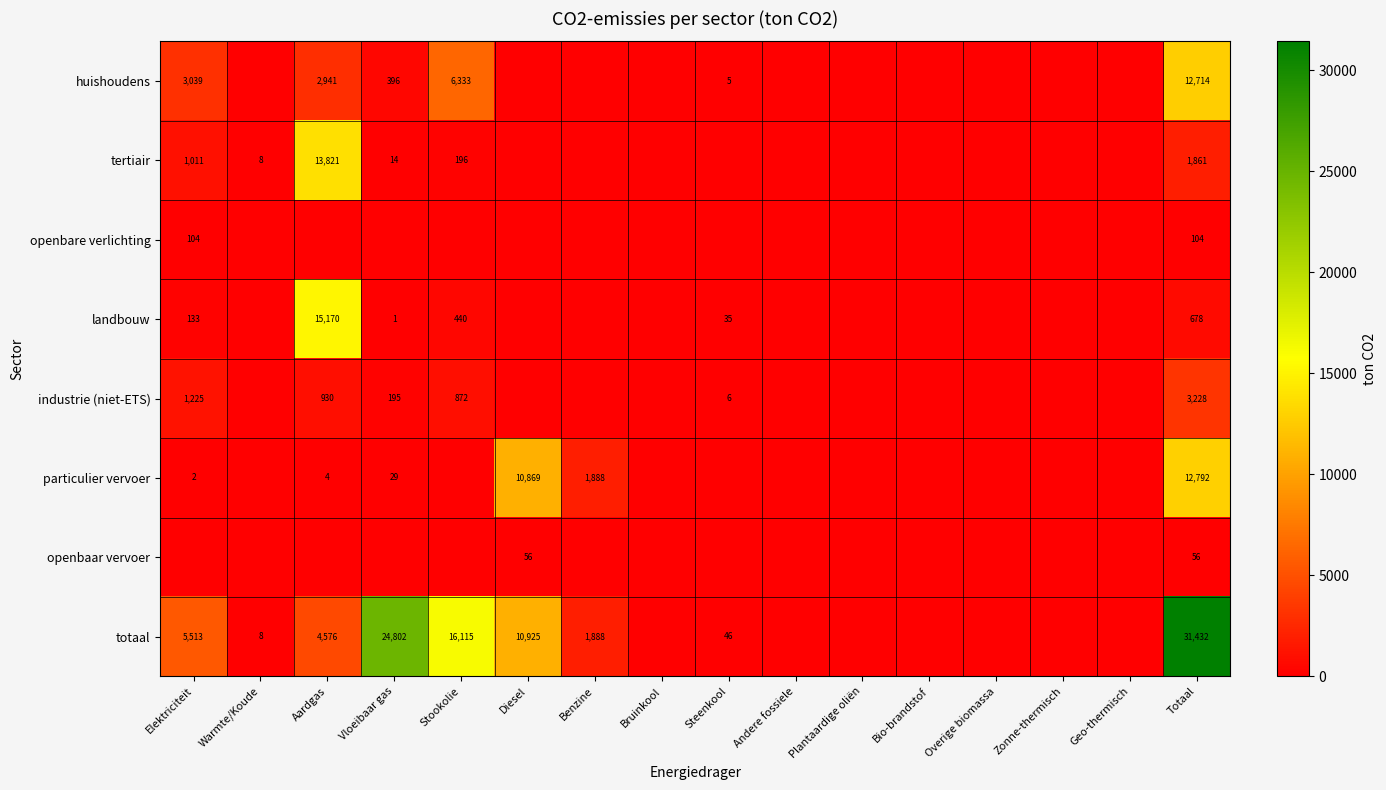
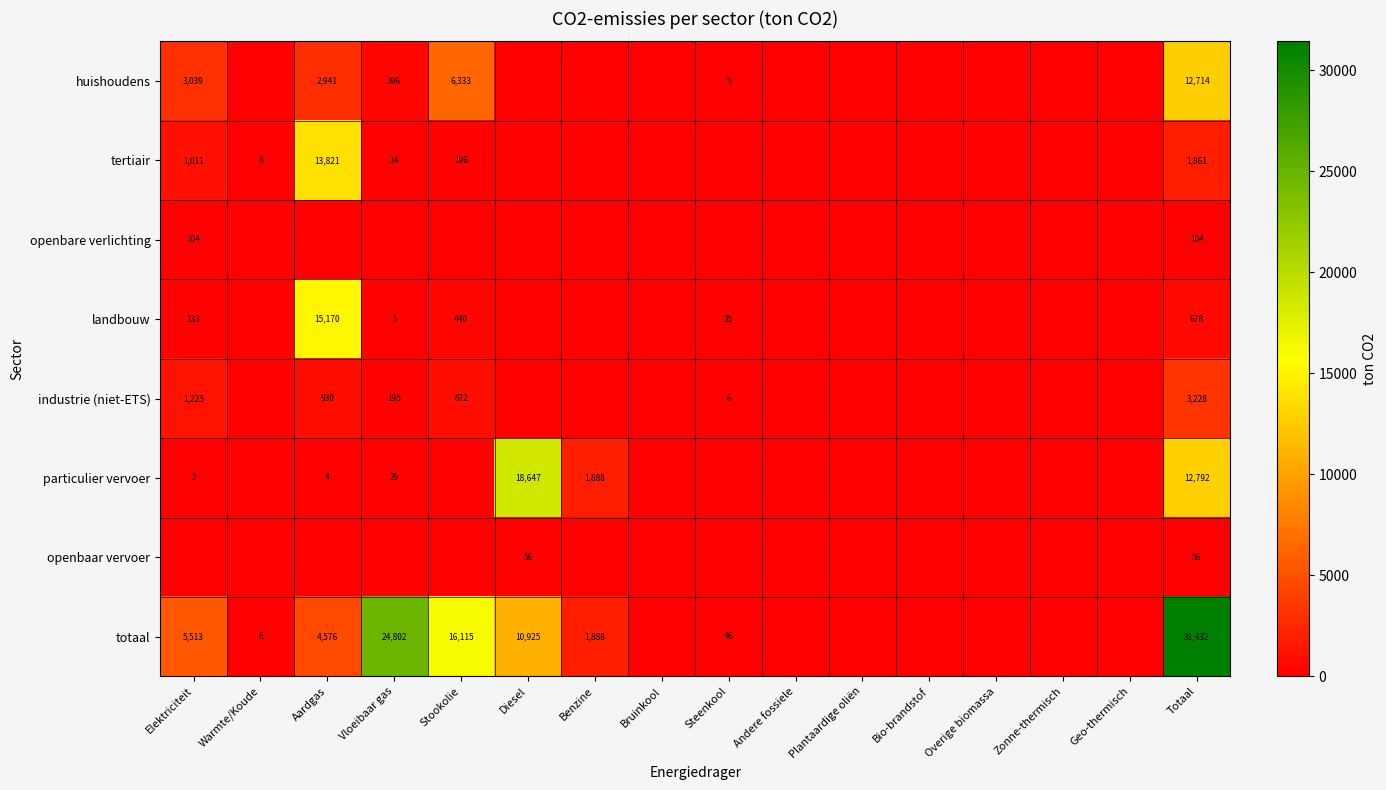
  {
    "huishoudens": {
      "Elektriciteit": "3,039",
      "Aardgas": "2,941",
      "Vloeibaar gas": "396",
      "Stookolie": "6,333",
      "Steenkool": "5",
      "Totaal": "12,714"
    },
    "tertiair": {
      "Elektriciteit": "1,011",
      "Warmte/Koude": "8",
      "Aardgas": "13,821",
      "Vloeibaar gas": "14",
      "Stookolie": "196",
      "Totaal": "1,861"
    },
    "openbare verlichting": {
      "Elektriciteit": "104",
      "Totaal": "104"
    },
    "landbouw": {
      "Elektriciteit": "133",
      "Aardgas": "15,170",
      "Vloeibaar gas": "1",
      "Stookolie": "440",
      "Steenkool": "35",
      "Totaal": "678"
    },
    "industrie (niet-ETS)": {
      "Elektriciteit": "1,225",
      "Aardgas": "930",
      "Vloeibaar gas": "195",
      "Stookolie": "872",
      "Steenkool": "6",
      "Totaal": "3,228"
    },
    "particulier vervoer": {
      "Elektriciteit": "2",
      "Aardgas": "4",
      "Vloeibaar gas": "29",
-     "Diesel": "10,869",
+     "Diesel": "18,647",
      "Benzine": "1,888",
      "Totaal": "12,792"
    },
    "openbaar vervoer": {
      "Diesel": "56",
      "Totaal": "56"
    },
    "totaal": {
      "Elektriciteit": "5,513",
      "Warmte/Koude": "8",
      "Aardgas": "4,576",
      "Vloeibaar gas": "24,802",
      "Stookolie": "16,115",
      "Diesel": "10,925",
      "Benzine": "1,888",
      "Steenkool": "46",
      "Totaal": "31,432"
    }
  }
